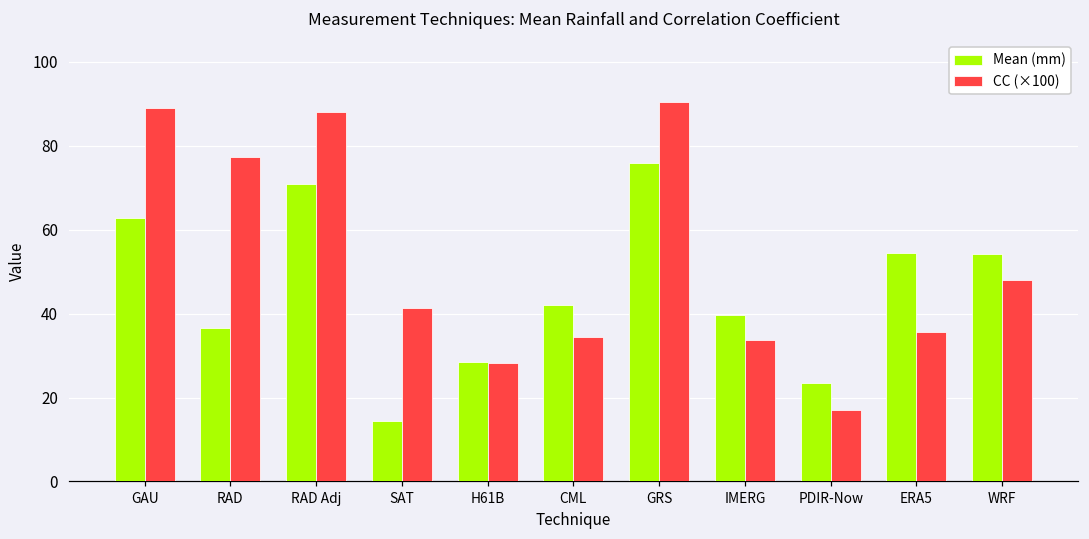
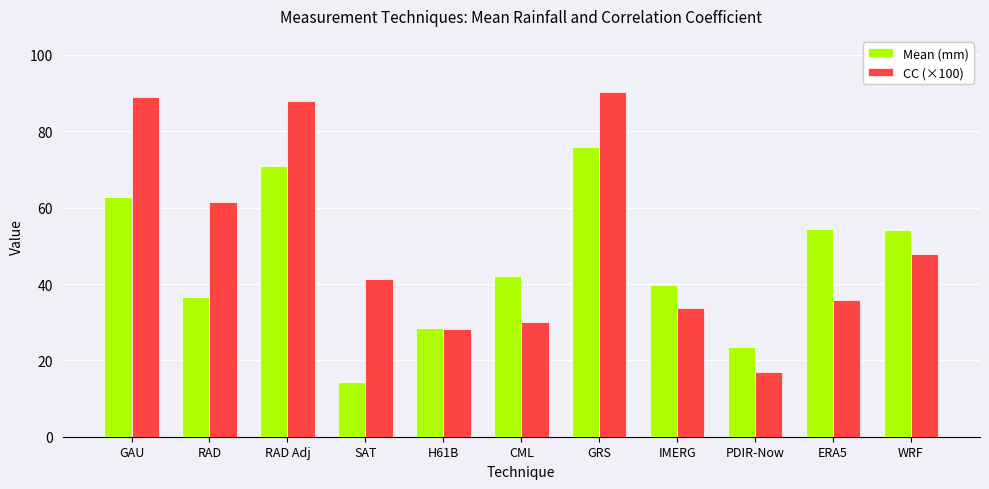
  {
    "Mean (mm)": {
      "GAU": 63,
      "RAD": 37,
      "RAD Adj": 71,
      "SAT": 14,
      "H61B": 28,
      "CML": 42,
      "GRS": 76,
      "IMERG": 40,
      "PDIR-Now": 23,
      "ERA5": 54,
      "WRF": 54
    },
    "CC (×100)": {
      "GAU": 89,
-     "RAD": 77,
+     "RAD": 61,
      "RAD Adj": 88,
      "SAT": 41,
      "H61B": 28,
-     "CML": 34,
+     "CML": 30,
      "GRS": 90,
      "IMERG": 34,
      "PDIR-Now": 17,
      "ERA5": 36,
      "WRF": 48
    }
  }
